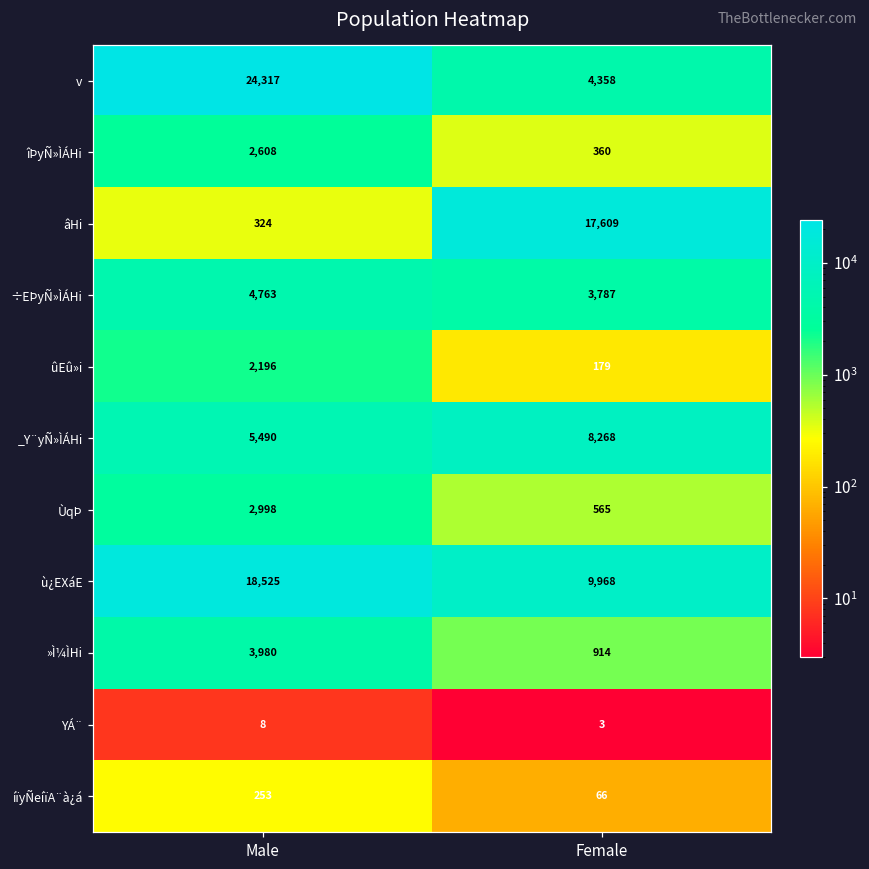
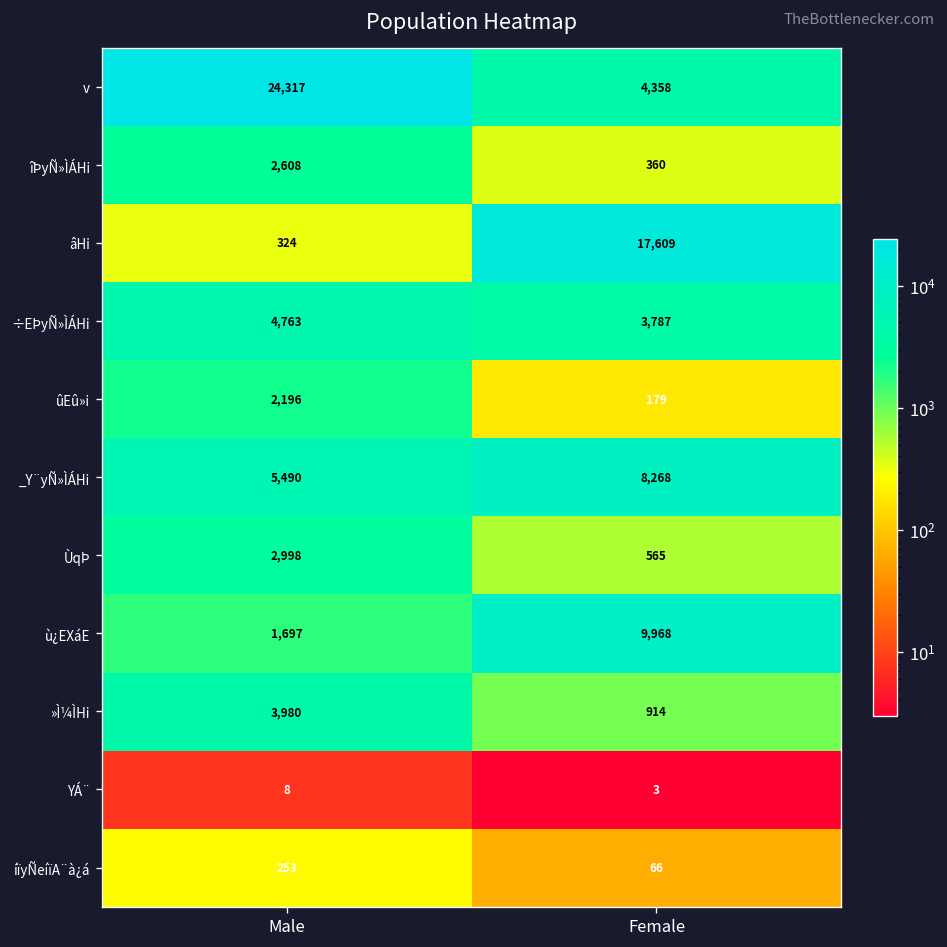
  {
    "v": {
      "Male": "24,317",
      "Female": "4,358"
    },
    "îÞyÑ»ÌÁHi": {
      "Male": "2,608",
      "Female": "360"
    },
    "âHi": {
      "Male": "324",
      "Female": "17,609"
    },
    "÷EÞyÑ»ÌÁHi": {
      "Male": "4,763",
      "Female": "3,787"
    },
    "ûEû»i": {
      "Male": "2,196",
      "Female": "179"
    },
    "_Y¨yÑ»ÌÁHi": {
      "Male": "5,490",
      "Female": "8,268"
    },
    "ÙqÞ": {
      "Male": "2,998",
      "Female": "565"
    },
    "ù¿EXáE": {
-     "Male": "18,525",
+     "Male": "1,697",
      "Female": "9,968"
    },
    "»Ì¼ÌHi": {
      "Male": "3,980",
      "Female": "914"
    },
    "YÁ¨": {
      "Male": "8",
      "Female": "3"
    },
    "íïyÑeíïA¨à¿á": {
      "Male": "253",
      "Female": "66"
    }
  }
